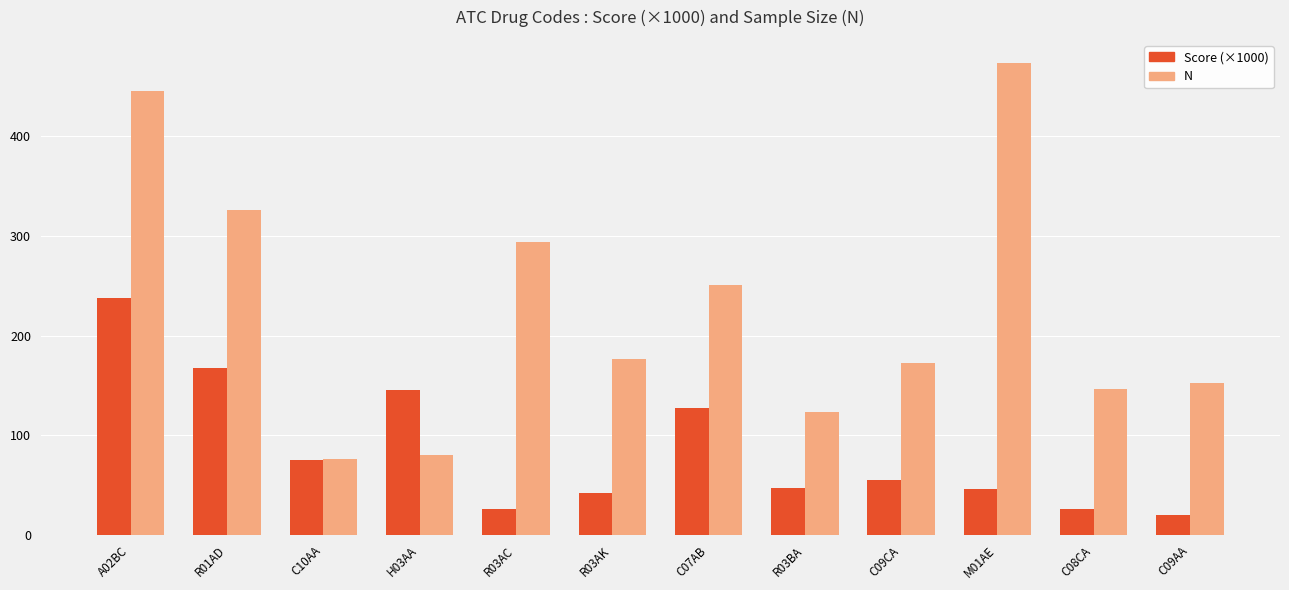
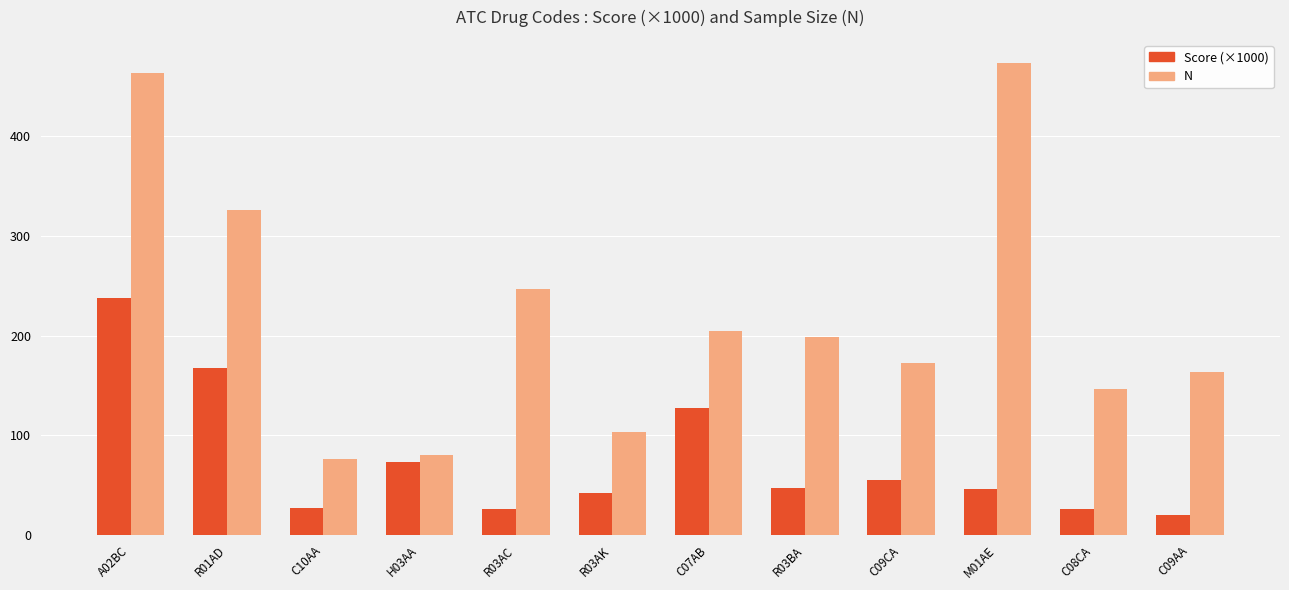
  {
    "Score (×1000)": {
      "A02BC": 240,
      "R01AD": 170,
-     "C10AA": 80,
-     "H03AA": 140,
+     "C10AA": 30,
+     "H03AA": 70,
      "R03AC": 30,
      "R03AK": 40,
      "C07AB": 130,
      "R03BA": 50,
      "C09CA": 50,
      "M01AE": 50,
      "C08CA": 30,
      "C09AA": 20
    },
    "N": {
-     "A02BC": 450,
+     "A02BC": 460,
      "R01AD": 330,
      "C10AA": 80,
      "H03AA": 80,
-     "R03AC": 290,
-     "R03AK": 180,
-     "C07AB": 250,
-     "R03BA": 120,
+     "R03AC": 250,
+     "R03AK": 100,
+     "C07AB": 210,
+     "R03BA": 200,
      "C09CA": 170,
      "M01AE": 470,
      "C08CA": 150,
-     "C09AA": 150
+     "C09AA": 160
    }
  }
